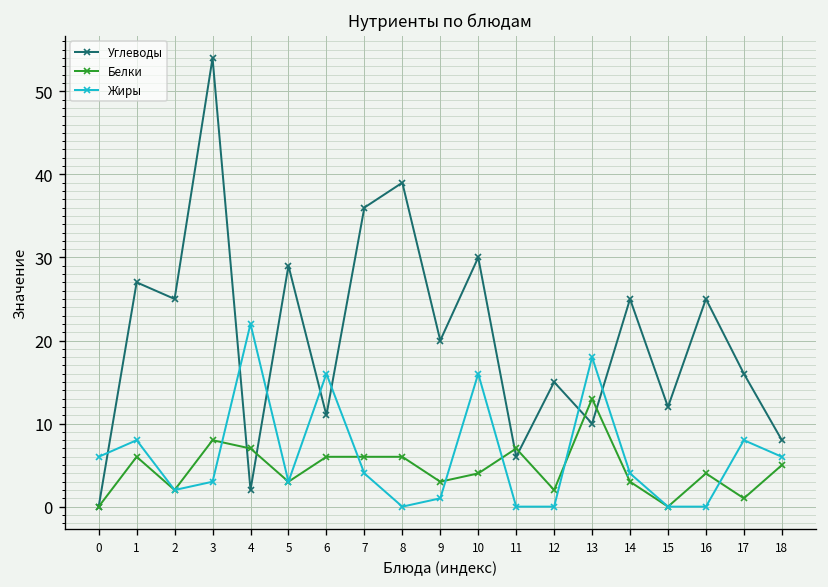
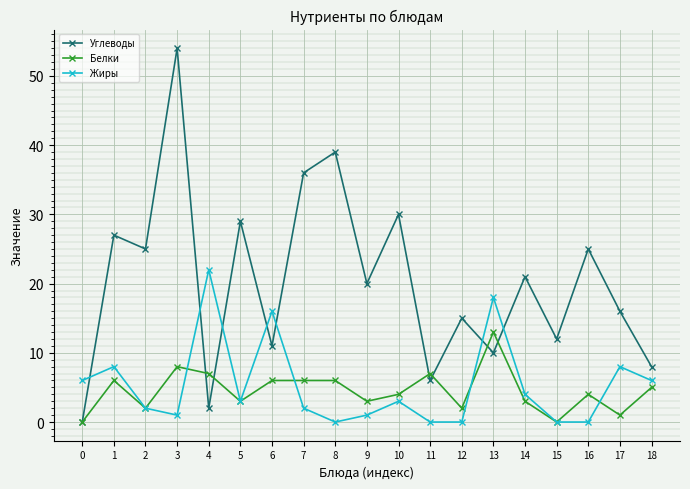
  {
    "Углеводы": {
      "1": 27,
      "2": 25,
      "3": 54,
      "4": 2,
      "5": 29,
      "6": 11,
      "7": 36,
      "8": 39,
      "9": 20,
      "10": 30,
      "11": 6,
      "12": 15,
      "13": 10,
-     "14": 25,
+     "14": 21,
      "15": 12,
      "16": 25,
      "17": 16,
      "18": 8
    },
    "Белки": {
      "1": 6,
      "3": 8,
      "4": 7,
      "6": 6,
      "7": 6,
      "8": 6,
      "9": 3,
      "10": 4,
      "11": 7,
      "12": 2,
      "13": 13,
      "14": 3,
      "16": 4,
      "17": 1,
      "18": 5
    },
    "Жиры": {
      "0": 6,
      "1": 8,
-     "3": 3,
+     "3": 1,
      "4": 22,
      "6": 16,
-     "7": 4,
+     "7": 2,
      "8": 0,
      "9": 1,
-     "10": 16,
+     "10": 3,
      "11": 0,
      "12": 0,
      "13": 18,
      "14": 4,
      "16": 0,
      "17": 8,
      "18": 6
    }
  }
